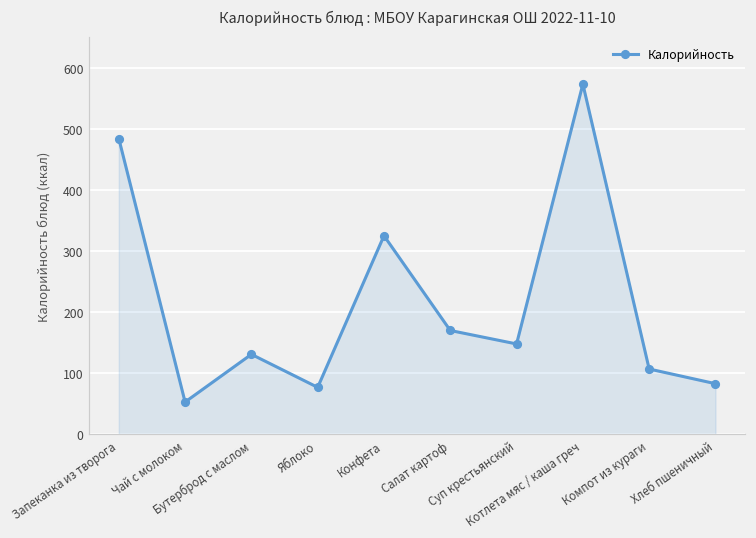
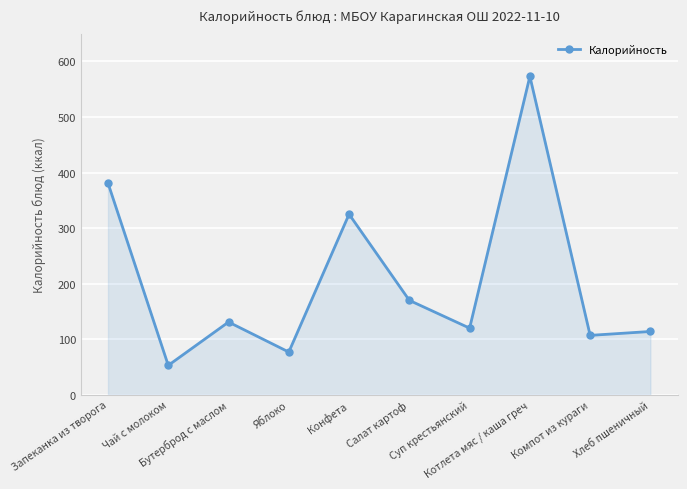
  {
-   "Запеканка из творога": 480,
+   "Запеканка из творога": 380,
    "Чай с молоком": 50,
    "Бутерброд с маслом": 130,
    "Яблоко": 80,
    "Конфета": 330,
    "Салат картоф": 170,
-   "Суп крестьянский": 150,
+   "Суп крестьянский": 120,
    "Котлета мяс / каша греч": 570,
    "Компот из кураги": 110,
-   "Хлеб пшеничный": 80
+   "Хлеб пшеничный": 110
  }
